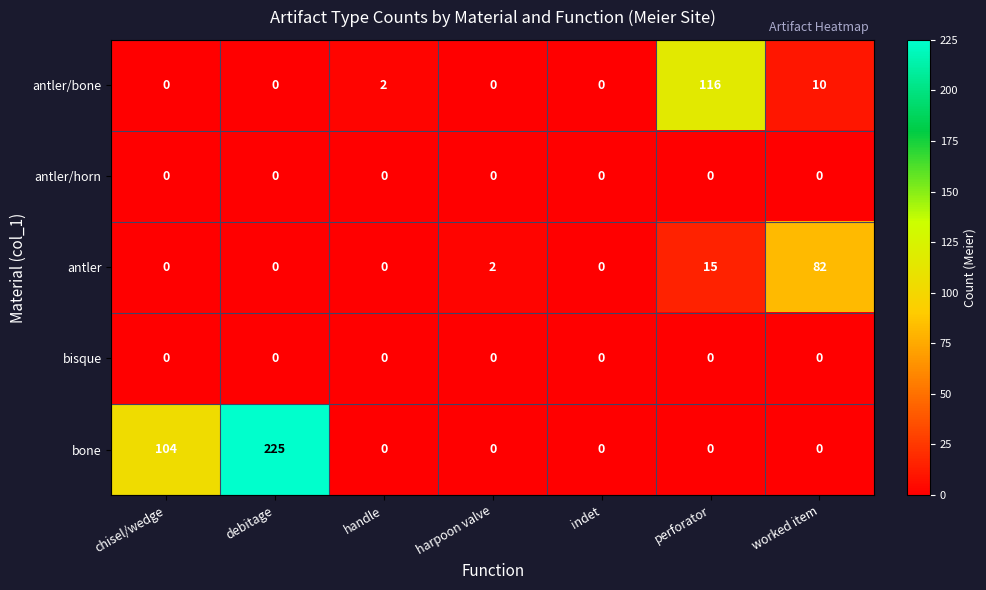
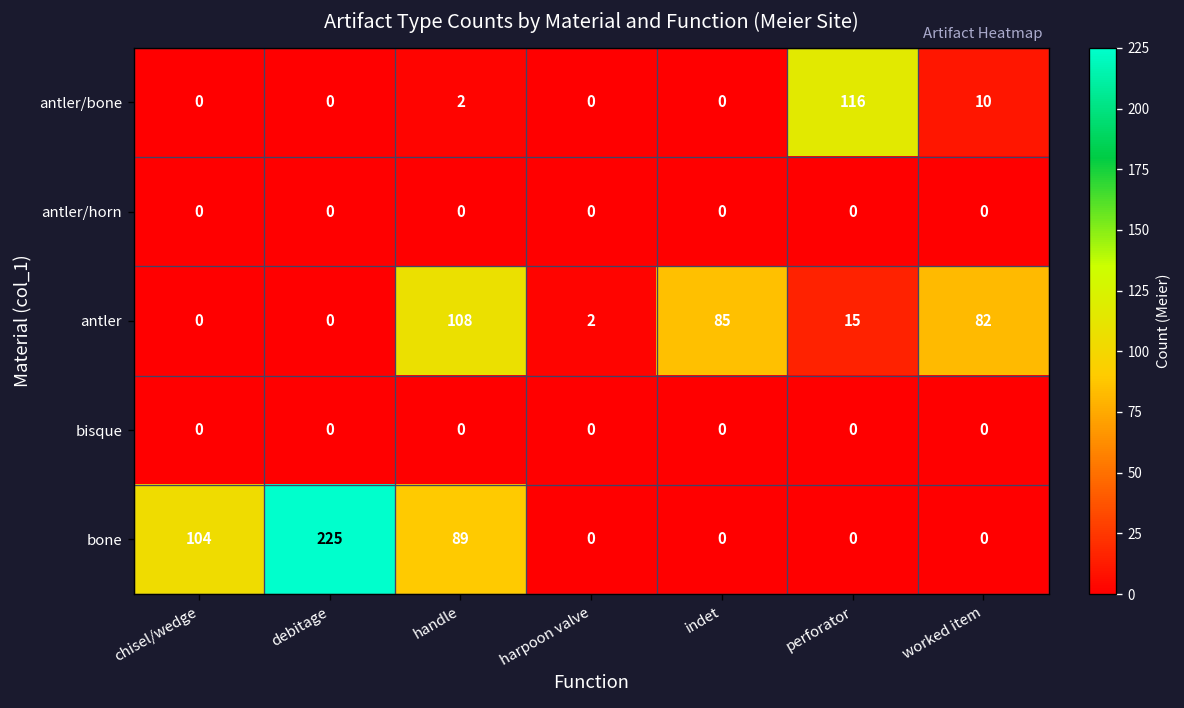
  {
    "antler/bone": {
      "chisel/wedge": 0,
      "debitage": 0,
      "handle": 2,
      "harpoon valve": 0,
      "indet": 0,
      "perforator": 116,
      "worked item": 10
    },
    "antler/horn": {
      "chisel/wedge": 0,
      "debitage": 0,
      "handle": 0,
      "harpoon valve": 0,
      "indet": 0,
      "perforator": 0,
      "worked item": 0
    },
    "antler": {
      "chisel/wedge": 0,
      "debitage": 0,
-     "handle": 0,
+     "handle": 108,
      "harpoon valve": 2,
-     "indet": 0,
+     "indet": 85,
      "perforator": 15,
      "worked item": 82
    },
    "bisque": {
      "chisel/wedge": 0,
      "debitage": 0,
      "handle": 0,
      "harpoon valve": 0,
      "indet": 0,
      "perforator": 0,
      "worked item": 0
    },
    "bone": {
      "chisel/wedge": 104,
      "debitage": 225,
-     "handle": 0,
+     "handle": 89,
      "harpoon valve": 0,
      "indet": 0,
      "perforator": 0,
      "worked item": 0
    }
  }
